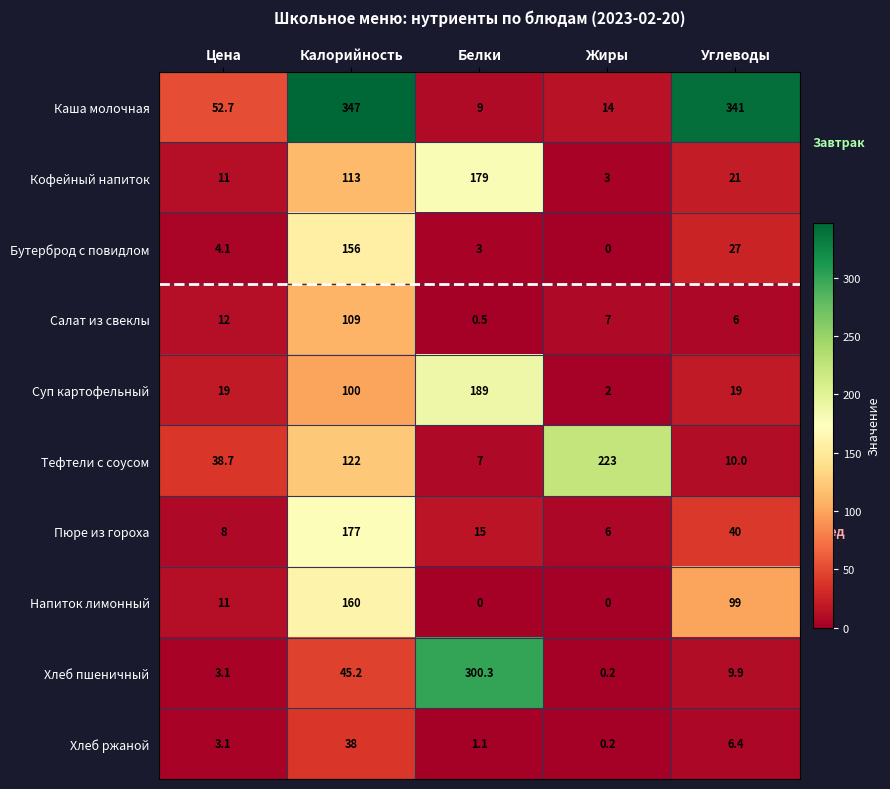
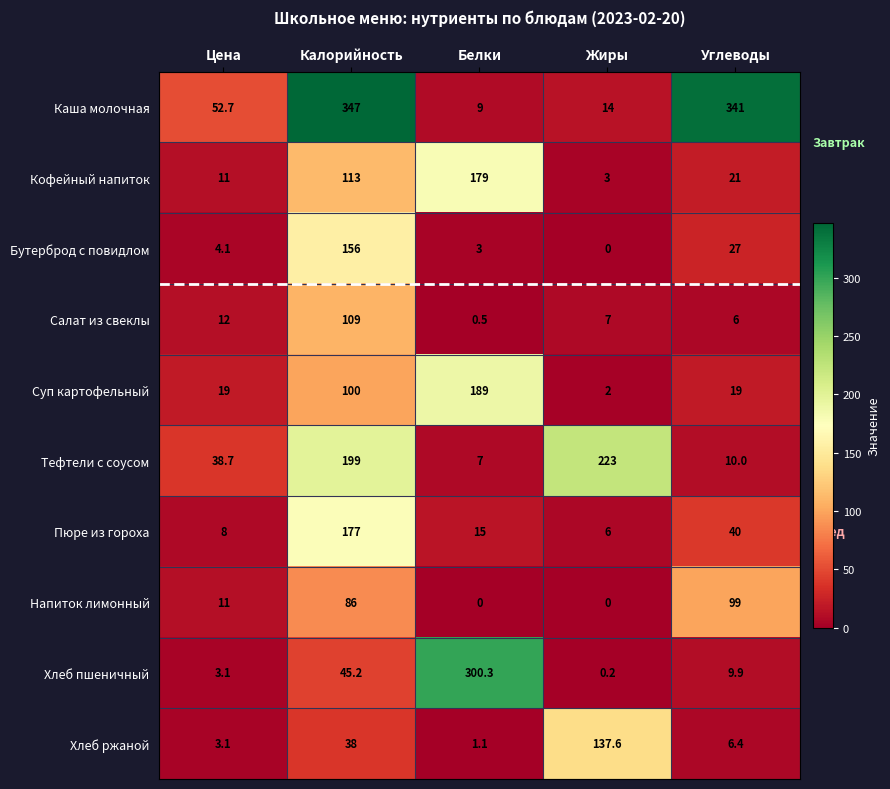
  {
    "Каша молочная": {
      "Цена": 52.7,
      "Калорийность": 347,
      "Белки": 9,
      "Жиры": 14,
      "Углеводы": 341
    },
    "Кофейный напиток": {
      "Цена": 11,
      "Калорийность": 113,
      "Белки": 179,
      "Жиры": 3,
      "Углеводы": 21
    },
    "Бутерброд с повидлом": {
      "Цена": 4.1,
      "Калорийность": 156,
      "Белки": 3,
      "Жиры": 0,
      "Углеводы": 27
    },
    "Салат из свеклы": {
      "Цена": 12,
      "Калорийность": 109,
      "Белки": 0.5,
      "Жиры": 7,
      "Углеводы": 6
    },
    "Суп картофельный": {
      "Цена": 19,
      "Калорийность": 100,
      "Белки": 189,
      "Жиры": 2,
      "Углеводы": 19
    },
    "Тефтели с соусом": {
      "Цена": 38.7,
-     "Калорийность": 122,
+     "Калорийность": 199,
      "Белки": 7,
      "Жиры": 223,
      "Углеводы": 10.0
    },
    "Пюре из гороха": {
      "Цена": 8,
      "Калорийность": 177,
      "Белки": 15,
      "Жиры": 6,
      "Углеводы": 40
    },
    "Напиток лимонный": {
      "Цена": 11,
-     "Калорийность": 160,
+     "Калорийность": 86,
      "Белки": 0,
      "Жиры": 0,
      "Углеводы": 99
    },
    "Хлеб пшеничный": {
      "Цена": 3.1,
      "Калорийность": 45.2,
      "Белки": 300.3,
      "Жиры": 0.2,
      "Углеводы": 9.9
    },
    "Хлеб ржаной": {
      "Цена": 3.1,
      "Калорийность": 38,
      "Белки": 1.1,
-     "Жиры": 0.2,
+     "Жиры": 137.6,
      "Углеводы": 6.4
    }
  }
